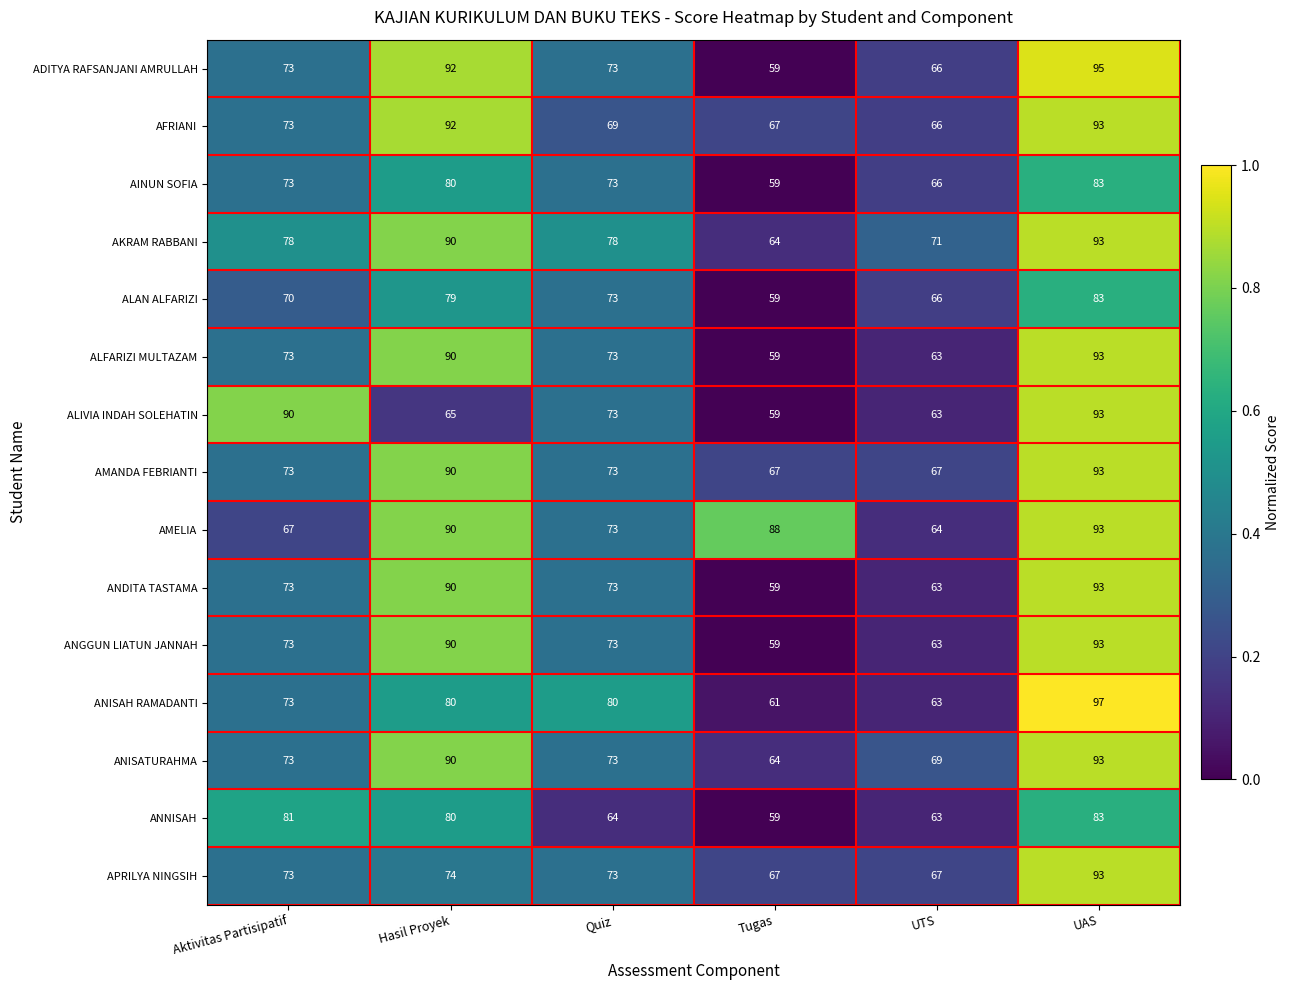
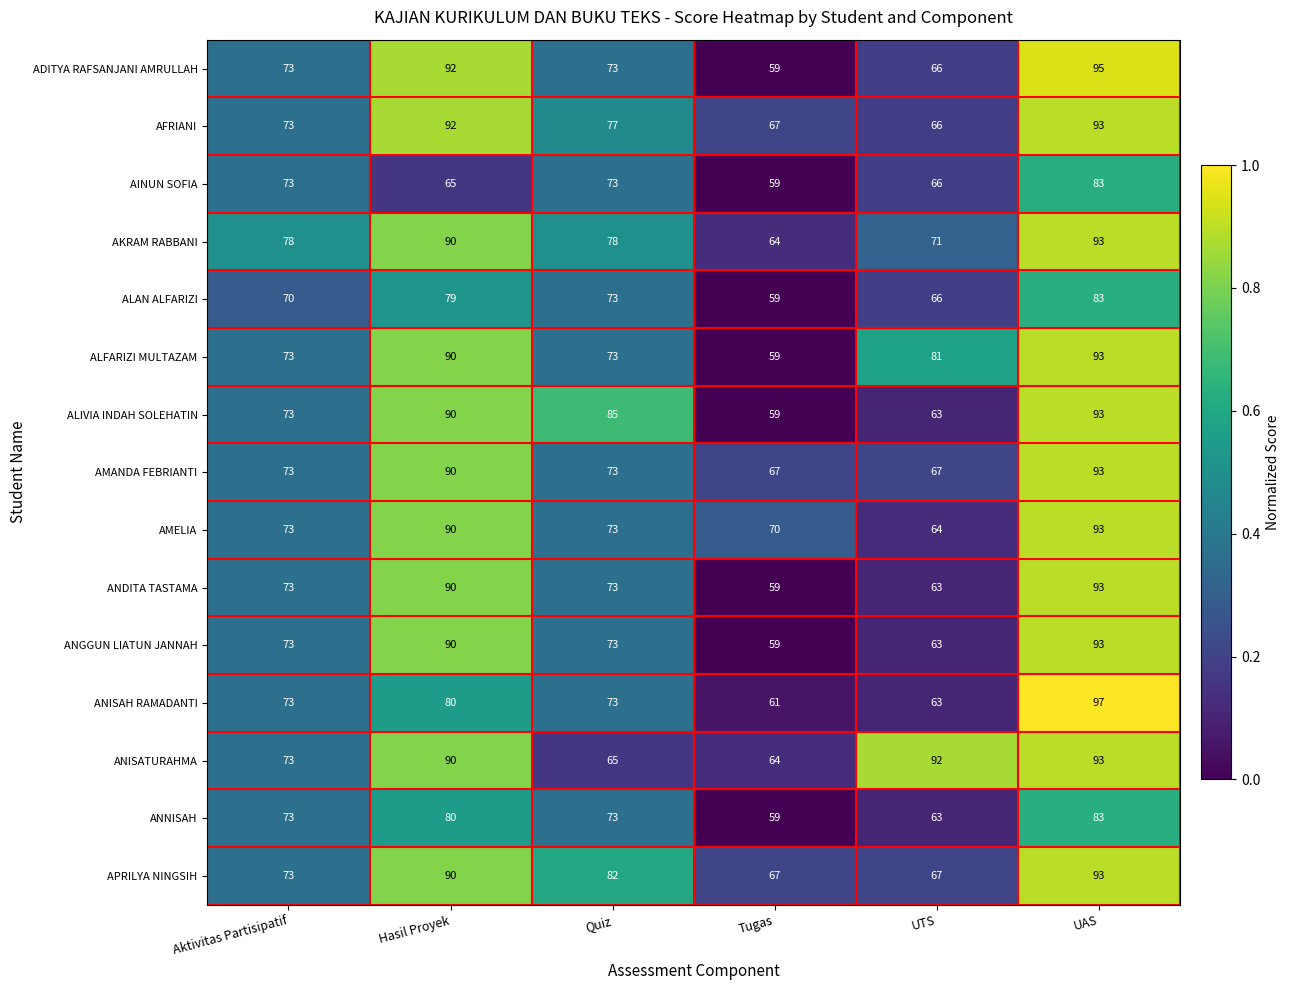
  {
    "ADITYA RAFSANJANI AMRULLAH": {
      "Aktivitas Partisipatif": 73,
      "Hasil Proyek": 92,
      "Quiz": 73,
      "Tugas": 59,
      "UTS": 66,
      "UAS": 95
    },
    "AFRIANI": {
      "Aktivitas Partisipatif": 73,
      "Hasil Proyek": 92,
-     "Quiz": 69,
+     "Quiz": 77,
      "Tugas": 67,
      "UTS": 66,
      "UAS": 93
    },
    "AINUN SOFIA": {
      "Aktivitas Partisipatif": 73,
-     "Hasil Proyek": 80,
+     "Hasil Proyek": 65,
      "Quiz": 73,
      "Tugas": 59,
      "UTS": 66,
      "UAS": 83
    },
    "AKRAM RABBANI": {
      "Aktivitas Partisipatif": 78,
      "Hasil Proyek": 90,
      "Quiz": 78,
      "Tugas": 64,
      "UTS": 71,
      "UAS": 93
    },
    "ALAN ALFARIZI": {
      "Aktivitas Partisipatif": 70,
      "Hasil Proyek": 79,
      "Quiz": 73,
      "Tugas": 59,
      "UTS": 66,
      "UAS": 83
    },
    "ALFARIZI MULTAZAM": {
      "Aktivitas Partisipatif": 73,
      "Hasil Proyek": 90,
      "Quiz": 73,
      "Tugas": 59,
-     "UTS": 63,
+     "UTS": 81,
      "UAS": 93
    },
    "ALIVIA INDAH SOLEHATIN": {
-     "Aktivitas Partisipatif": 90,
-     "Hasil Proyek": 65,
-     "Quiz": 73,
+     "Aktivitas Partisipatif": 73,
+     "Hasil Proyek": 90,
+     "Quiz": 85,
      "Tugas": 59,
      "UTS": 63,
      "UAS": 93
    },
    "AMANDA FEBRIANTI": {
      "Aktivitas Partisipatif": 73,
      "Hasil Proyek": 90,
      "Quiz": 73,
      "Tugas": 67,
      "UTS": 67,
      "UAS": 93
    },
    "AMELIA": {
-     "Aktivitas Partisipatif": 67,
+     "Aktivitas Partisipatif": 73,
      "Hasil Proyek": 90,
      "Quiz": 73,
-     "Tugas": 88,
+     "Tugas": 70,
      "UTS": 64,
      "UAS": 93
    },
    "ANDITA TASTAMA": {
      "Aktivitas Partisipatif": 73,
      "Hasil Proyek": 90,
      "Quiz": 73,
      "Tugas": 59,
      "UTS": 63,
      "UAS": 93
    },
    "ANGGUN LIATUN JANNAH": {
      "Aktivitas Partisipatif": 73,
      "Hasil Proyek": 90,
      "Quiz": 73,
      "Tugas": 59,
      "UTS": 63,
      "UAS": 93
    },
    "ANISAH RAMADANTI": {
      "Aktivitas Partisipatif": 73,
      "Hasil Proyek": 80,
-     "Quiz": 80,
+     "Quiz": 73,
      "Tugas": 61,
      "UTS": 63,
      "UAS": 97
    },
    "ANISATURAHMA": {
      "Aktivitas Partisipatif": 73,
      "Hasil Proyek": 90,
-     "Quiz": 73,
+     "Quiz": 65,
      "Tugas": 64,
-     "UTS": 69,
+     "UTS": 92,
      "UAS": 93
    },
    "ANNISAH": {
-     "Aktivitas Partisipatif": 81,
+     "Aktivitas Partisipatif": 73,
      "Hasil Proyek": 80,
-     "Quiz": 64,
+     "Quiz": 73,
      "Tugas": 59,
      "UTS": 63,
      "UAS": 83
    },
    "APRILYA NINGSIH": {
      "Aktivitas Partisipatif": 73,
-     "Hasil Proyek": 74,
-     "Quiz": 73,
+     "Hasil Proyek": 90,
+     "Quiz": 82,
      "Tugas": 67,
      "UTS": 67,
      "UAS": 93
    }
  }
